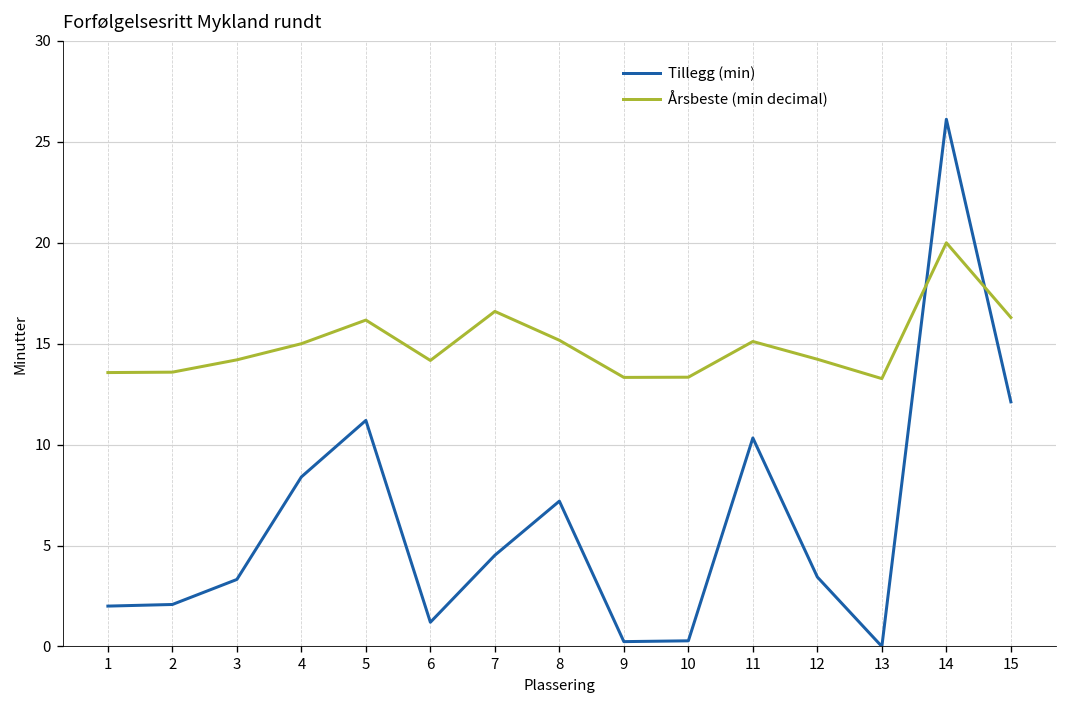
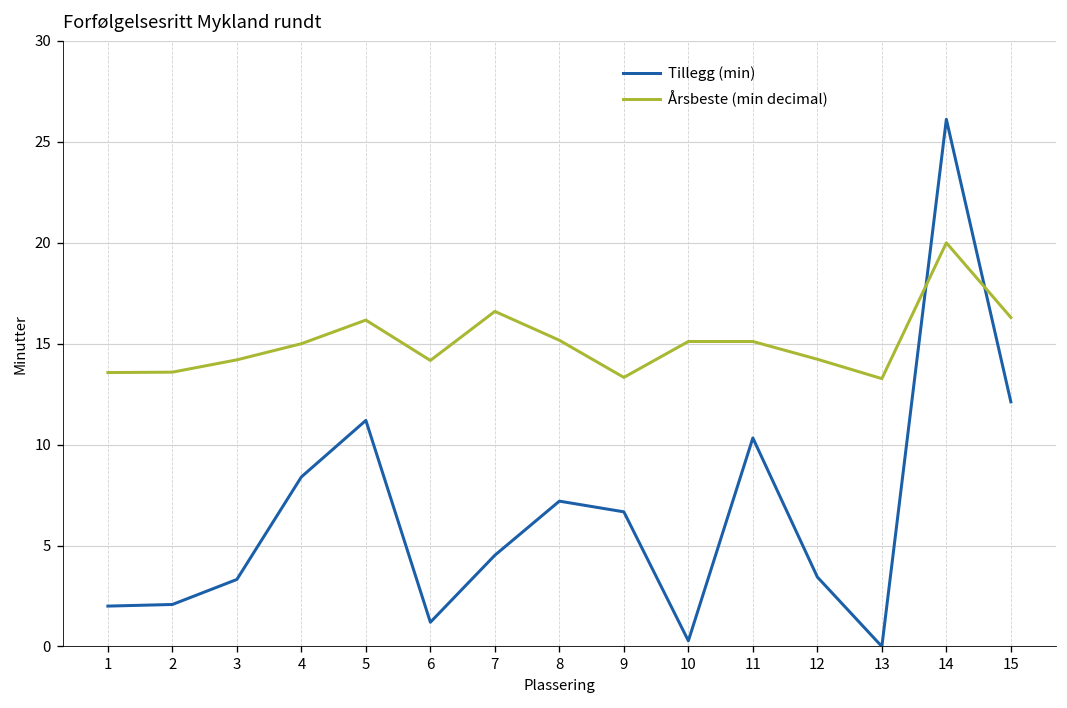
  {
    "Tillegg (min)": {
      "1": 2.0,
      "2": 2.1,
      "3": 3.3,
      "4": 8.4,
      "5": 11.2,
      "6": 1.2,
      "7": 4.5,
      "8": 7.2,
-     "9": 0.2,
+     "9": 6.7,
      "10": 0.3,
      "11": 10.3,
      "12": 3.4,
      "13": 0.0,
      "14": 26.1,
      "15": 12.1
    },
    "Årsbeste (min decimal)": {
      "1": 13.6,
      "2": 13.6,
      "3": 14.2,
      "4": 15.0,
      "5": 16.2,
      "6": 14.2,
      "7": 16.6,
      "8": 15.2,
      "9": 13.3,
-     "10": 13.3,
+     "10": 15.1,
      "11": 15.1,
      "12": 14.2,
      "13": 13.3,
      "14": 20.0,
      "15": 16.3
    }
  }
